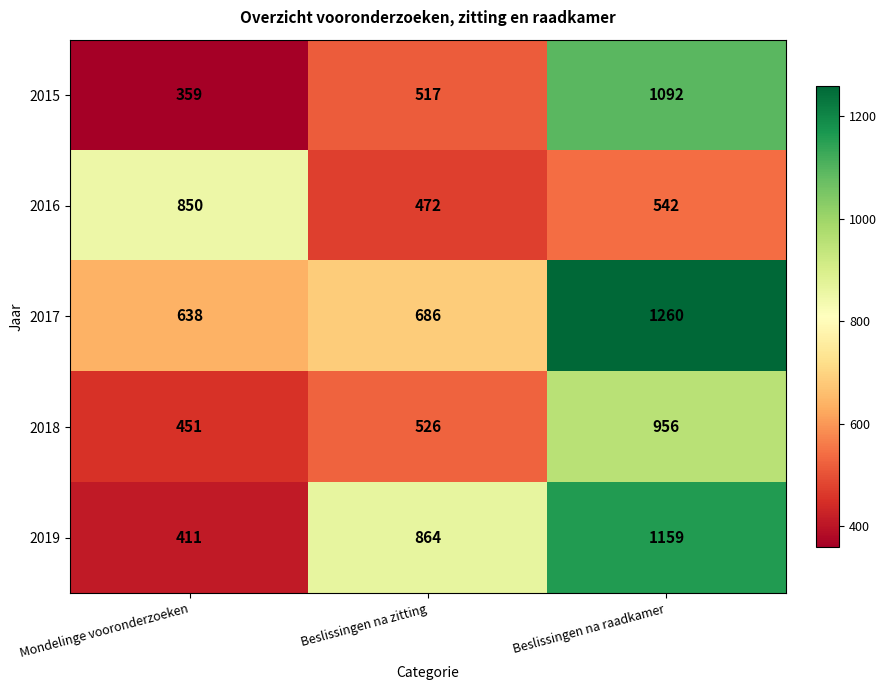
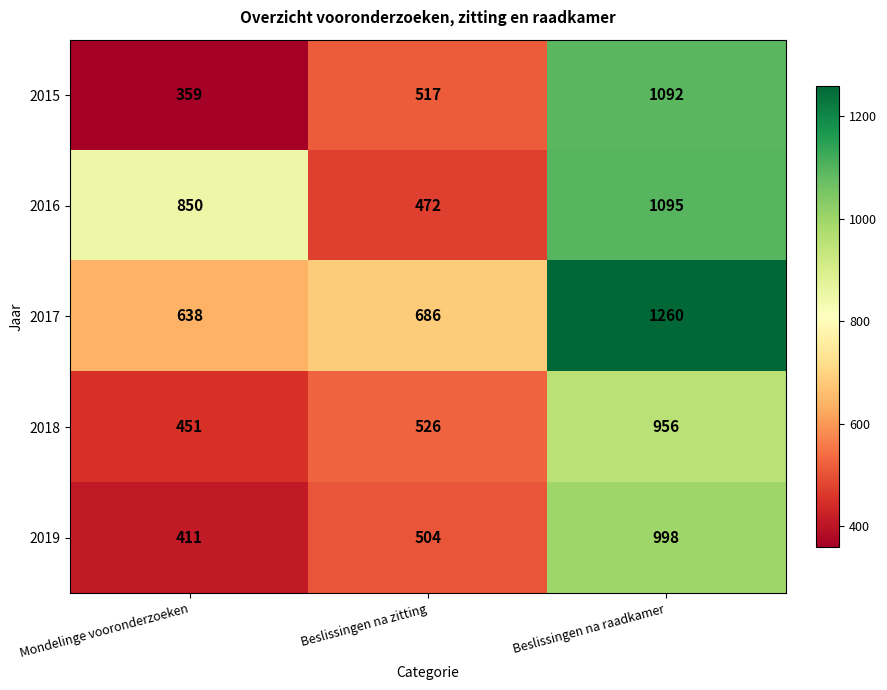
  {
    "2015": {
      "Mondelinge vooronderzoeken": 359,
      "Beslissingen na zitting": 517,
      "Beslissingen na raadkamer": 1092
    },
    "2016": {
      "Mondelinge vooronderzoeken": 850,
      "Beslissingen na zitting": 472,
-     "Beslissingen na raadkamer": 542
+     "Beslissingen na raadkamer": 1095
    },
    "2017": {
      "Mondelinge vooronderzoeken": 638,
      "Beslissingen na zitting": 686,
      "Beslissingen na raadkamer": 1260
    },
    "2018": {
      "Mondelinge vooronderzoeken": 451,
      "Beslissingen na zitting": 526,
      "Beslissingen na raadkamer": 956
    },
    "2019": {
      "Mondelinge vooronderzoeken": 411,
-     "Beslissingen na zitting": 864,
-     "Beslissingen na raadkamer": 1159
+     "Beslissingen na zitting": 504,
+     "Beslissingen na raadkamer": 998
    }
  }
